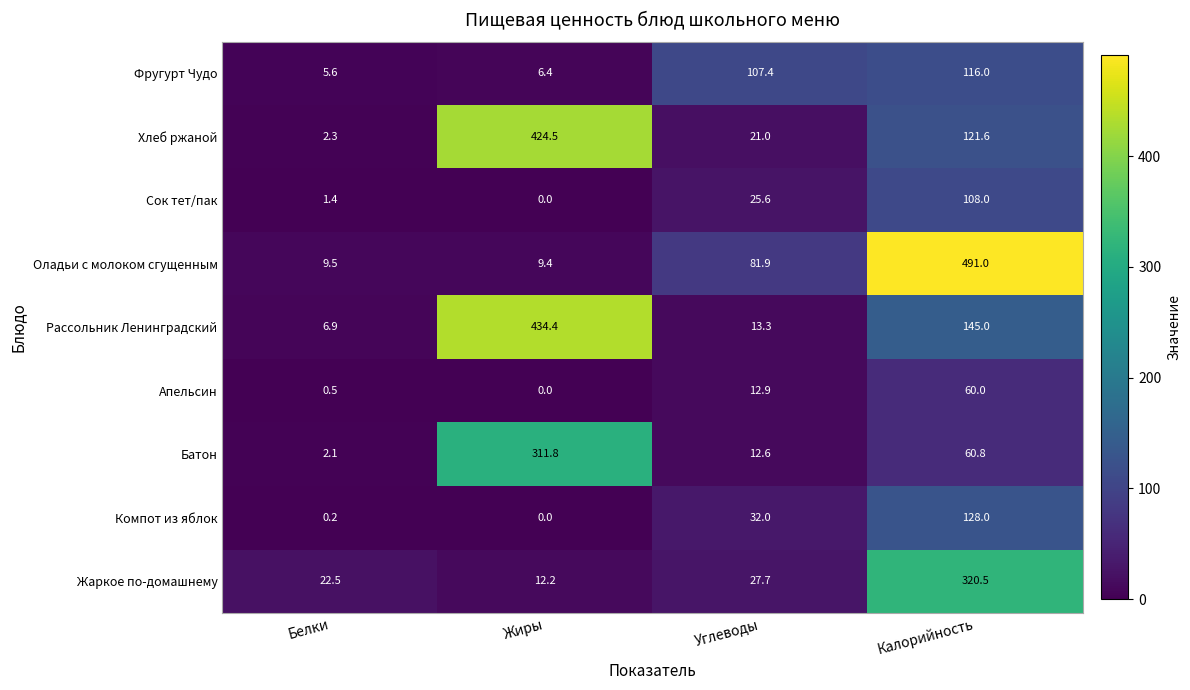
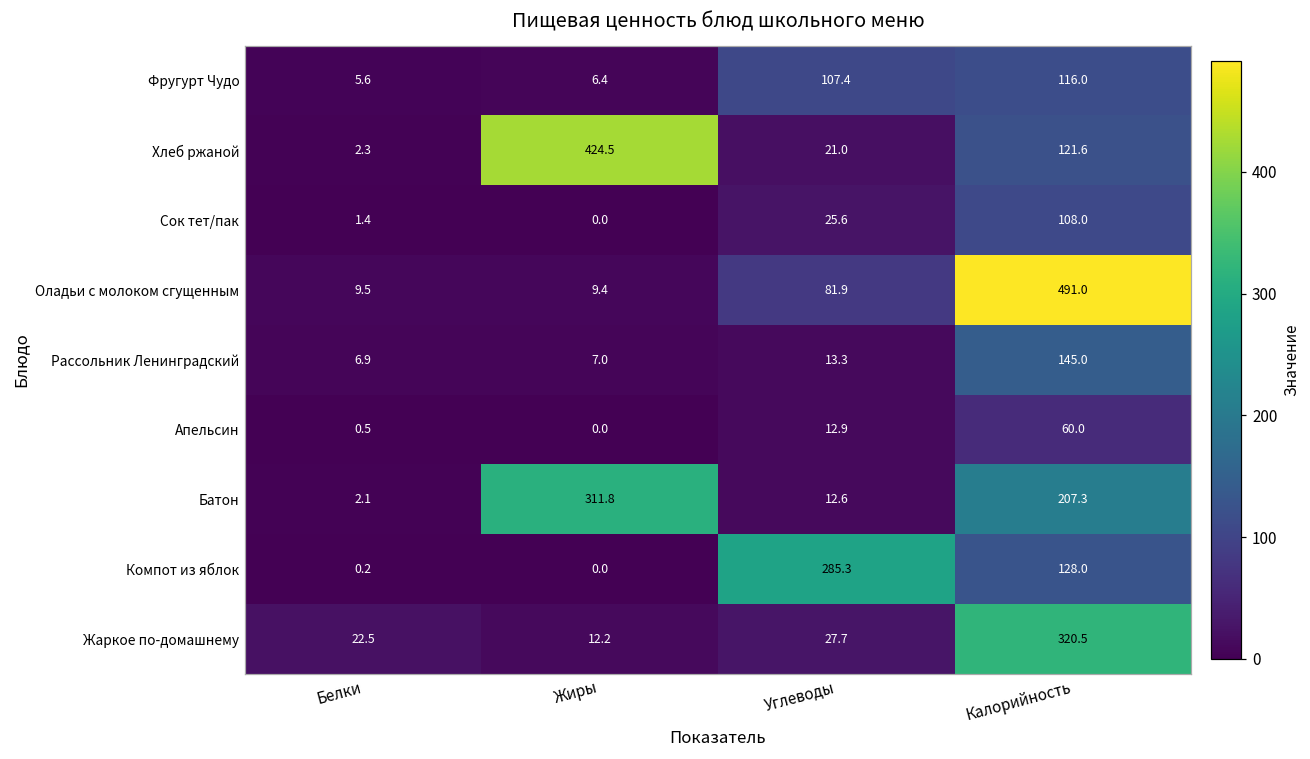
  {
    "Фругурт Чудо": {
      "Белки": 5.6,
      "Жиры": 6.4,
      "Углеводы": 107.4,
      "Калорийность": 116.0
    },
    "Хлеб ржаной": {
      "Белки": 2.3,
      "Жиры": 424.5,
      "Углеводы": 21.0,
      "Калорийность": 121.6
    },
    "Сок тет/пак": {
      "Белки": 1.4,
      "Жиры": 0.0,
      "Углеводы": 25.6,
      "Калорийность": 108.0
    },
    "Оладьи с молоком сгущенным": {
      "Белки": 9.5,
      "Жиры": 9.4,
      "Углеводы": 81.9,
      "Калорийность": 491.0
    },
    "Рассольник Ленинградский": {
      "Белки": 6.9,
-     "Жиры": 434.4,
+     "Жиры": 7.0,
      "Углеводы": 13.3,
      "Калорийность": 145.0
    },
    "Апельсин": {
      "Белки": 0.5,
      "Жиры": 0.0,
      "Углеводы": 12.9,
      "Калорийность": 60.0
    },
    "Батон": {
      "Белки": 2.1,
      "Жиры": 311.8,
      "Углеводы": 12.6,
-     "Калорийность": 60.8
+     "Калорийность": 207.3
    },
    "Компот из яблок": {
      "Белки": 0.2,
      "Жиры": 0.0,
-     "Углеводы": 32.0,
+     "Углеводы": 285.3,
      "Калорийность": 128.0
    },
    "Жаркое по-домашнему": {
      "Белки": 22.5,
      "Жиры": 12.2,
      "Углеводы": 27.7,
      "Калорийность": 320.5
    }
  }
